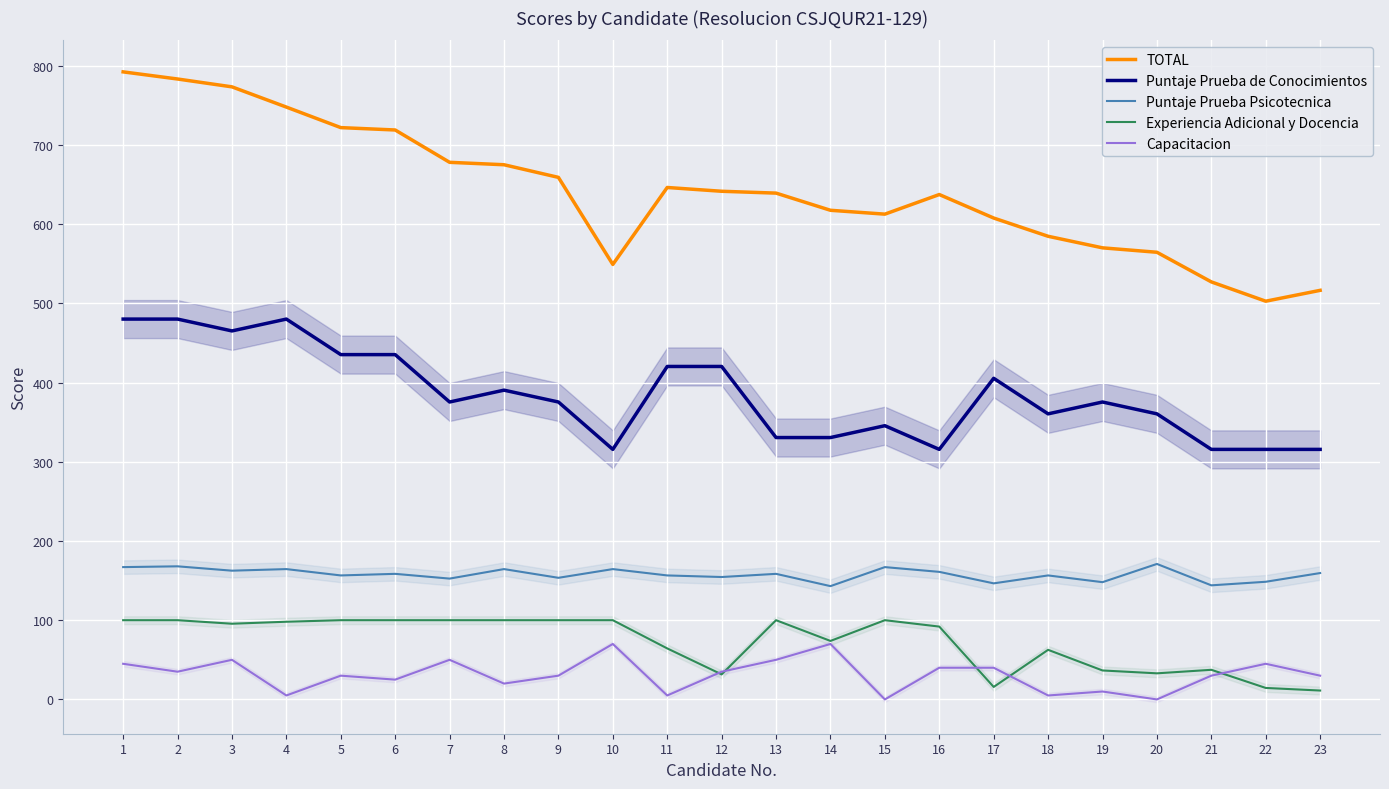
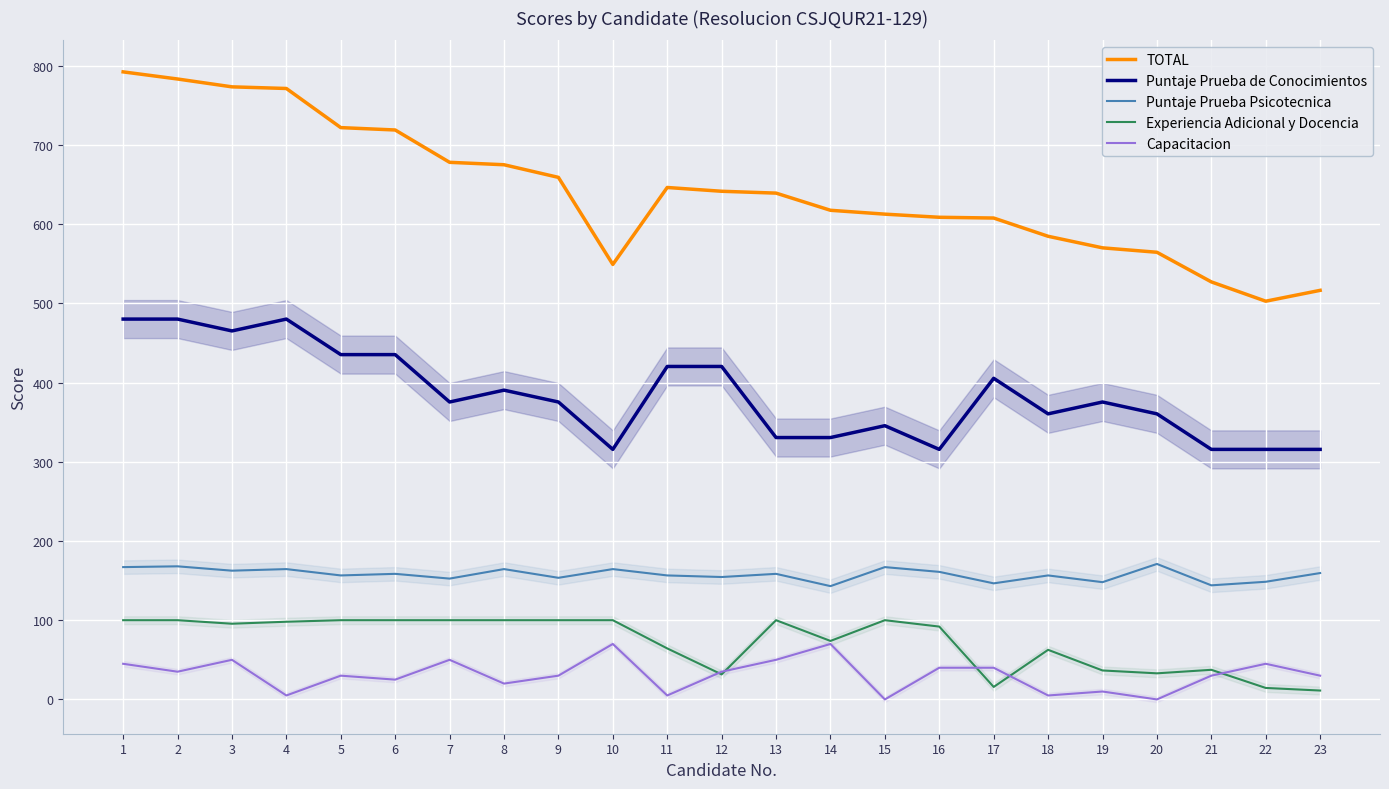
  {
    "TOTAL": {
      "1": 790,
      "2": 780,
      "3": 770,
-     "4": 750,
+     "4": 770,
      "5": 720,
      "6": 720,
      "7": 680,
      "8": 670,
      "9": 660,
      "10": 550,
      "11": 650,
      "12": 640,
      "13": 640,
      "14": 620,
      "15": 610,
-     "16": 640,
+     "16": 610,
      "17": 610,
      "18": 580,
      "19": 570,
      "20": 560,
      "21": 530,
      "22": 500,
      "23": 520
    }
  }
